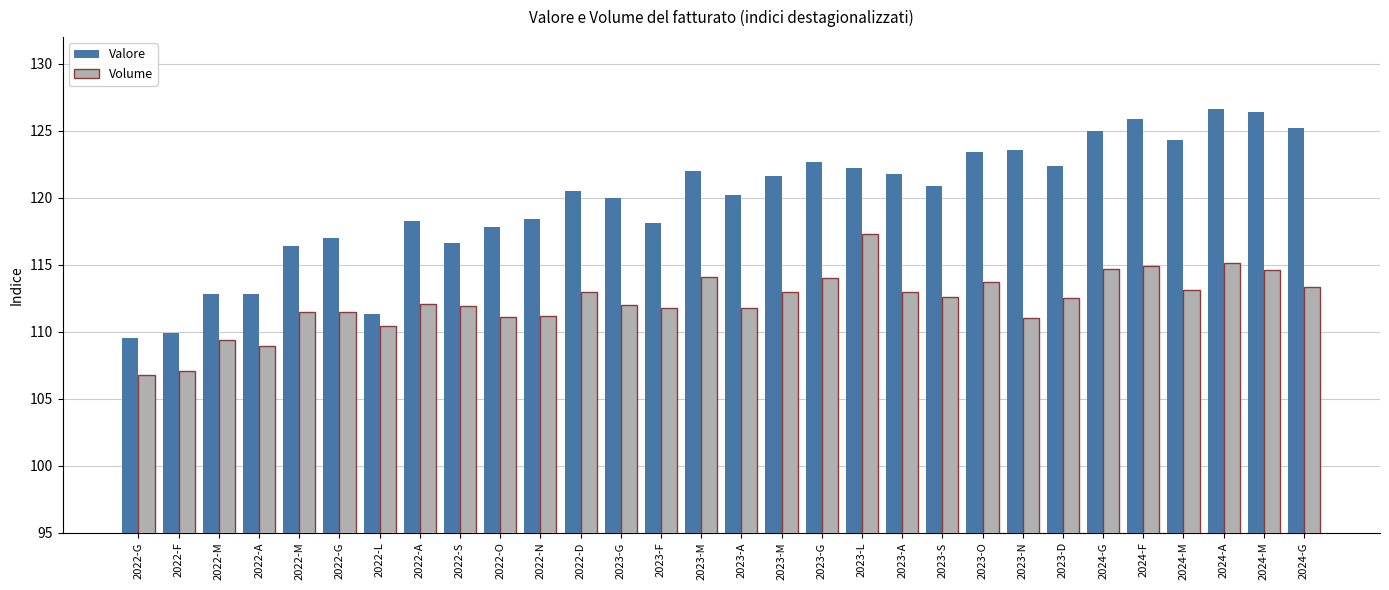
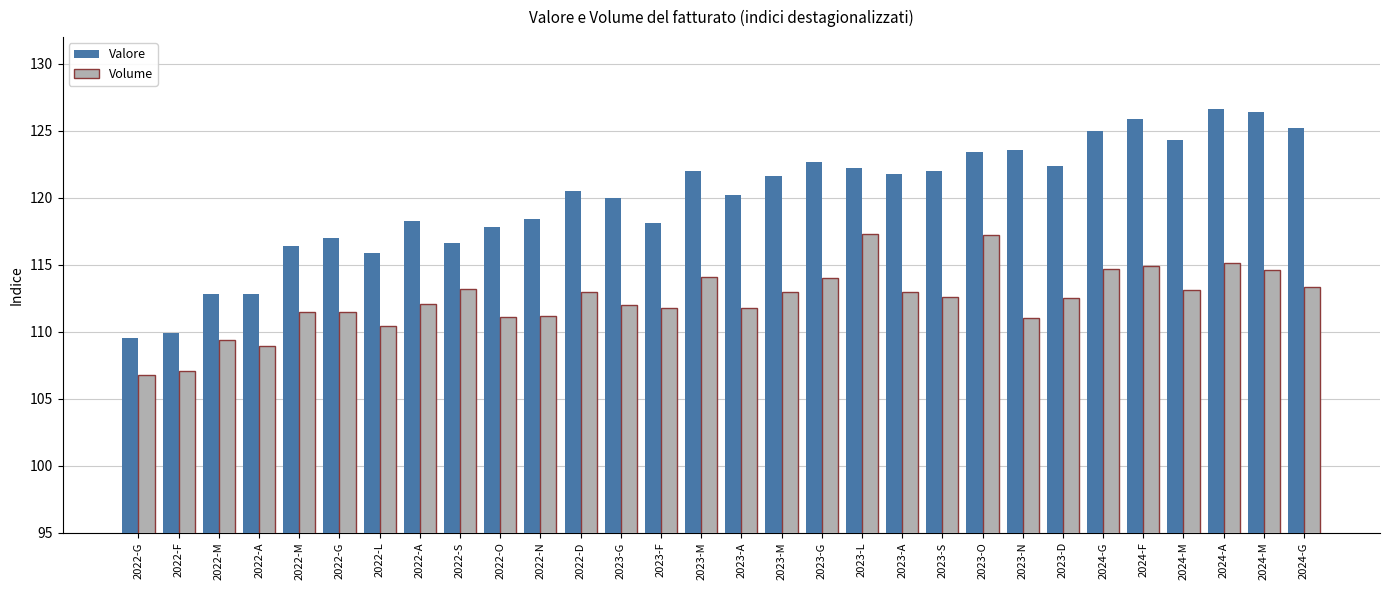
  {
    "Valore": {
      "2022-F": 109.9,
-     "2022-L": 111.3,
+     "2022-L": 115.9,
      "2022-S": 116.6,
      "2022-O": 117.8,
      "2022-N": 118.4,
      "2022-D": 120.5,
      "2023-F": 118.1,
      "2023-L": 122.2,
-     "2023-S": 120.9,
+     "2023-S": 122.0,
      "2023-O": 123.4,
      "2023-N": 123.6,
      "2023-D": 122.4,
      "2024-F": 125.9,
      "2024-A": 126.6
    },
    "Volume": {
      "2022-F": 107.1,
      "2022-L": 110.4,
-     "2022-S": 111.9,
+     "2022-S": 113.2,
      "2022-O": 111.1,
      "2022-N": 111.2,
      "2022-D": 113.0,
      "2023-F": 111.8,
      "2023-L": 117.3,
      "2023-S": 112.6,
-     "2023-O": 113.7,
+     "2023-O": 117.2,
      "2023-N": 111.0,
      "2023-D": 112.5,
      "2024-F": 114.9,
      "2024-A": 115.1
    }
  }
